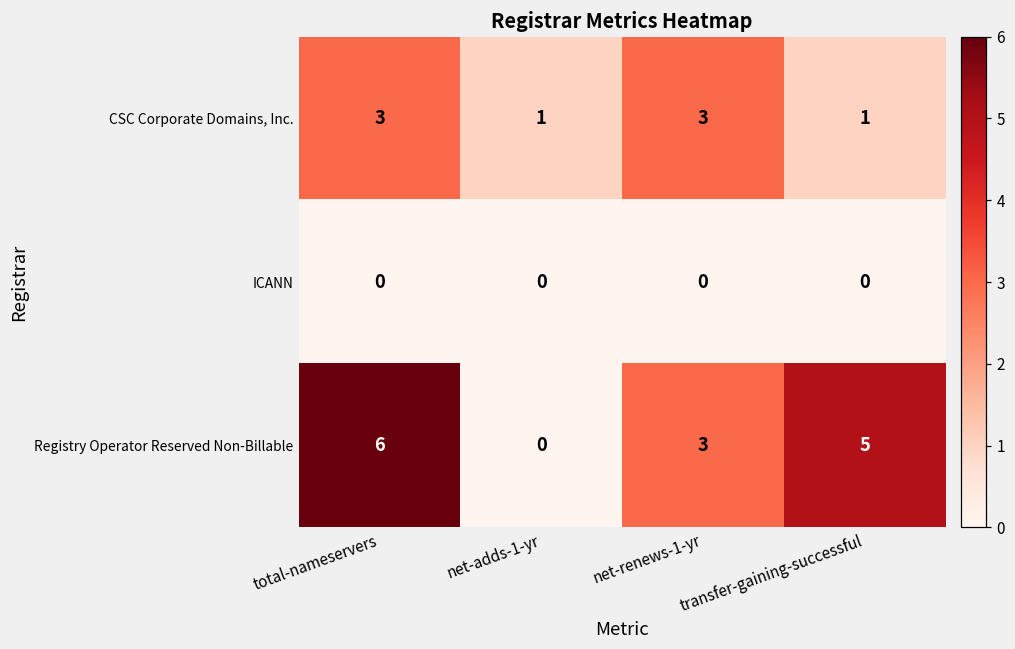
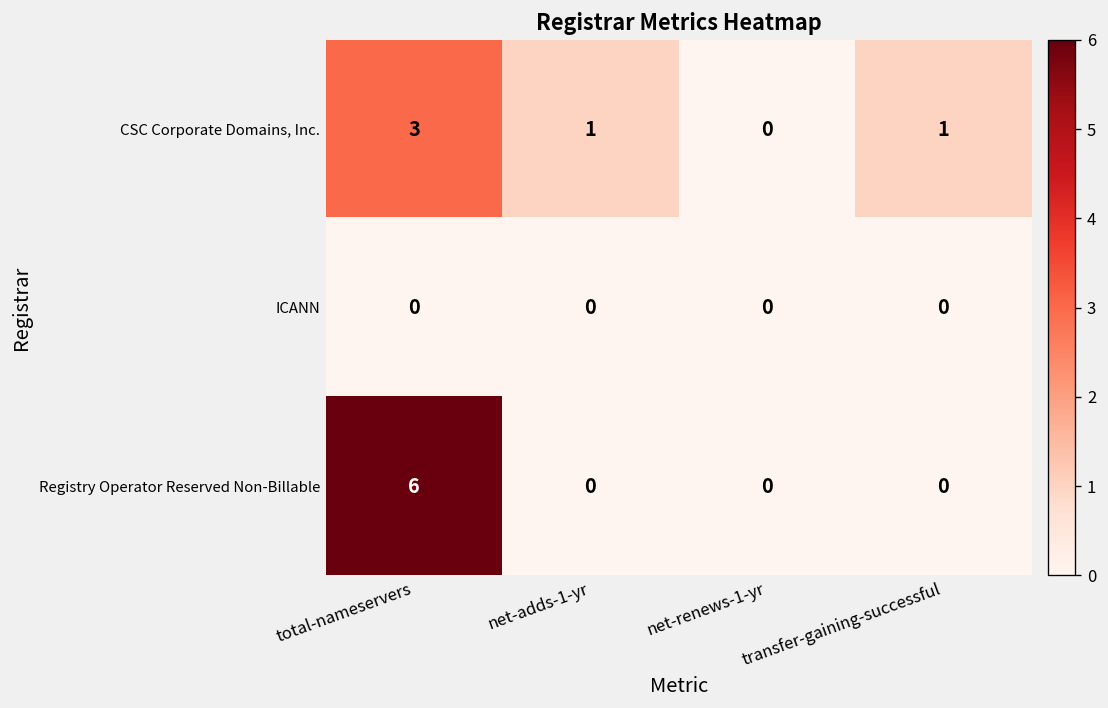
  {
    "CSC Corporate Domains, Inc.": {
      "total-nameservers": 3,
      "net-adds-1-yr": 1,
-     "net-renews-1-yr": 3,
+     "net-renews-1-yr": 0,
      "transfer-gaining-successful": 1
    },
    "ICANN": {
      "total-nameservers": 0,
      "net-adds-1-yr": 0,
      "net-renews-1-yr": 0,
      "transfer-gaining-successful": 0
    },
    "Registry Operator Reserved Non-Billable": {
      "total-nameservers": 6,
      "net-adds-1-yr": 0,
-     "net-renews-1-yr": 3,
-     "transfer-gaining-successful": 5
+     "net-renews-1-yr": 0,
+     "transfer-gaining-successful": 0
    }
  }
